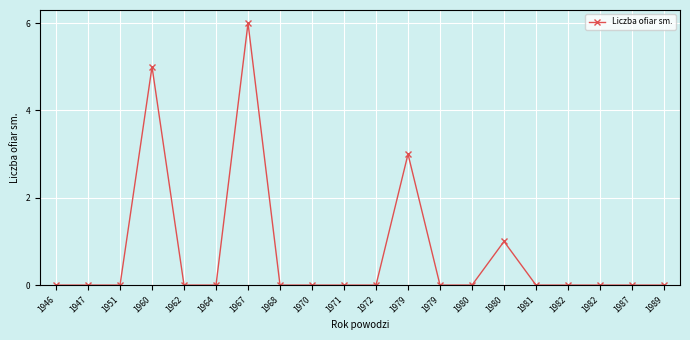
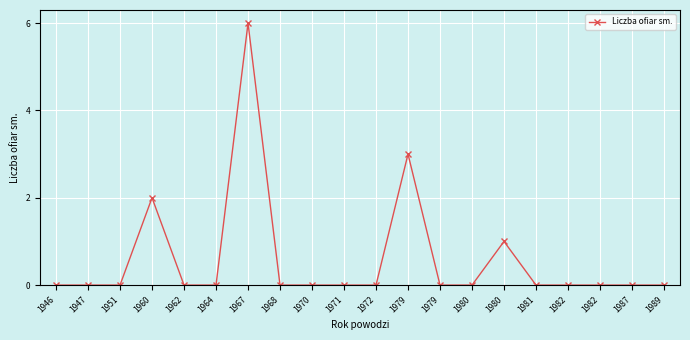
  {
    "1946": 0,
    "1947": 0,
    "1951": 0,
-   "1960": 5,
+   "1960": 2,
    "1962": 0,
    "1964": 0,
    "1967": 6,
    "1968": 0,
    "1970": 0,
    "1971": 0,
    "1972": 0,
    "1981": 0,
    "1987": 0,
    "1989": 0
  }
